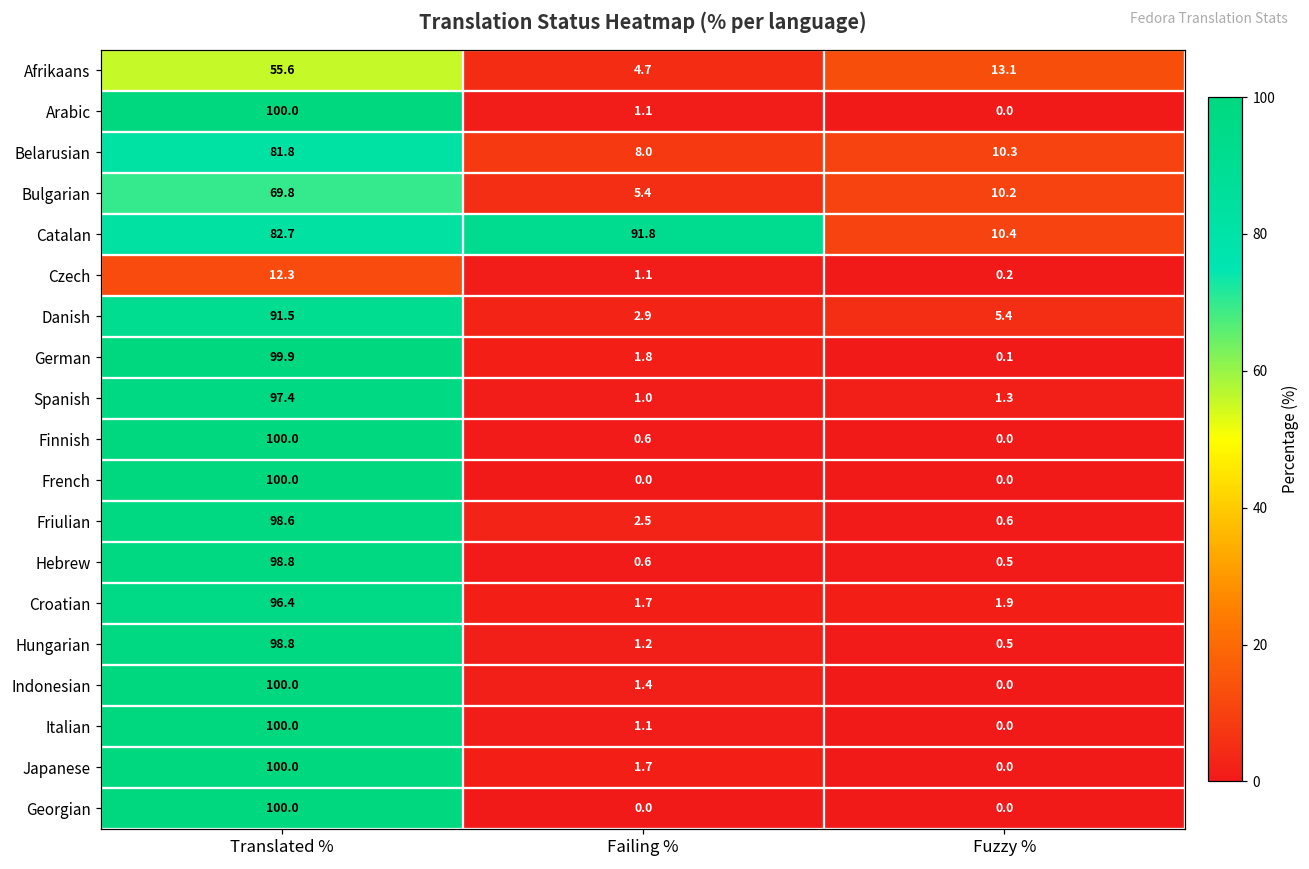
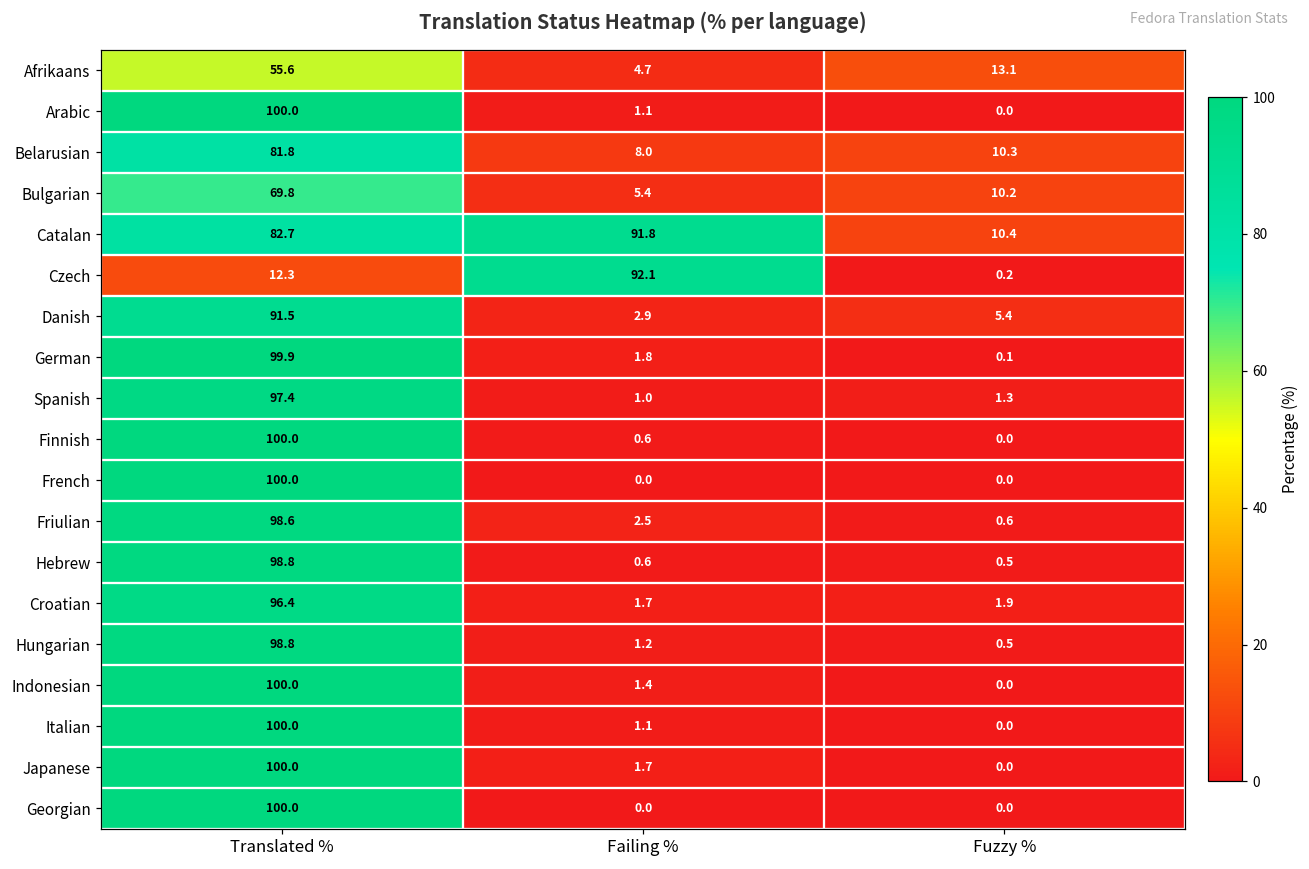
  {
    "Afrikaans": {
      "Translated %": 55.6,
      "Failing %": 4.7,
      "Fuzzy %": 13.1
    },
    "Arabic": {
      "Translated %": 100.0,
      "Failing %": 1.1,
      "Fuzzy %": 0.0
    },
    "Belarusian": {
      "Translated %": 81.8,
      "Failing %": 8.0,
      "Fuzzy %": 10.3
    },
    "Bulgarian": {
      "Translated %": 69.8,
      "Failing %": 5.4,
      "Fuzzy %": 10.2
    },
    "Catalan": {
      "Translated %": 82.7,
      "Failing %": 91.8,
      "Fuzzy %": 10.4
    },
    "Czech": {
      "Translated %": 12.3,
-     "Failing %": 1.1,
+     "Failing %": 92.1,
      "Fuzzy %": 0.2
    },
    "Danish": {
      "Translated %": 91.5,
      "Failing %": 2.9,
      "Fuzzy %": 5.4
    },
    "German": {
      "Translated %": 99.9,
      "Failing %": 1.8,
      "Fuzzy %": 0.1
    },
    "Spanish": {
      "Translated %": 97.4,
      "Failing %": 1.0,
      "Fuzzy %": 1.3
    },
    "Finnish": {
      "Translated %": 100.0,
      "Failing %": 0.6,
      "Fuzzy %": 0.0
    },
    "French": {
      "Translated %": 100.0,
      "Failing %": 0.0,
      "Fuzzy %": 0.0
    },
    "Friulian": {
      "Translated %": 98.6,
      "Failing %": 2.5,
      "Fuzzy %": 0.6
    },
    "Hebrew": {
      "Translated %": 98.8,
      "Failing %": 0.6,
      "Fuzzy %": 0.5
    },
    "Croatian": {
      "Translated %": 96.4,
      "Failing %": 1.7,
      "Fuzzy %": 1.9
    },
    "Hungarian": {
      "Translated %": 98.8,
      "Failing %": 1.2,
      "Fuzzy %": 0.5
    },
    "Indonesian": {
      "Translated %": 100.0,
      "Failing %": 1.4,
      "Fuzzy %": 0.0
    },
    "Italian": {
      "Translated %": 100.0,
      "Failing %": 1.1,
      "Fuzzy %": 0.0
    },
    "Japanese": {
      "Translated %": 100.0,
      "Failing %": 1.7,
      "Fuzzy %": 0.0
    },
    "Georgian": {
      "Translated %": 100.0,
      "Failing %": 0.0,
      "Fuzzy %": 0.0
    }
  }
